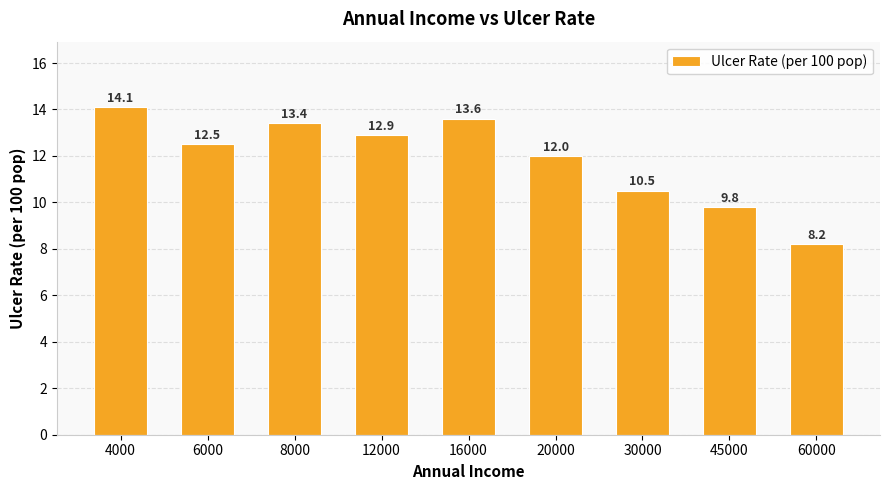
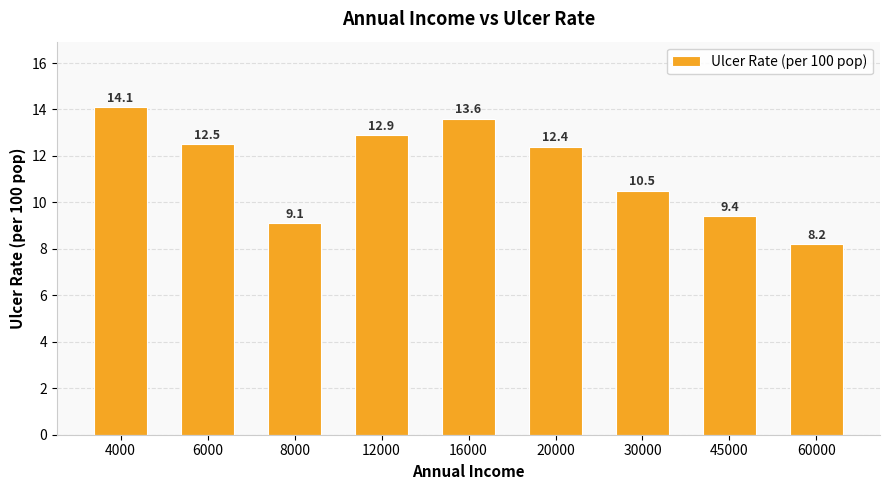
  {
    "4000": 14.1,
    "6000": 12.5,
-   "8000": 13.4,
+   "8000": 9.1,
    "12000": 12.9,
    "16000": 13.6,
-   "20000": 12.0,
+   "20000": 12.4,
    "30000": 10.5,
-   "45000": 9.8,
+   "45000": 9.4,
    "60000": 8.2
  }
